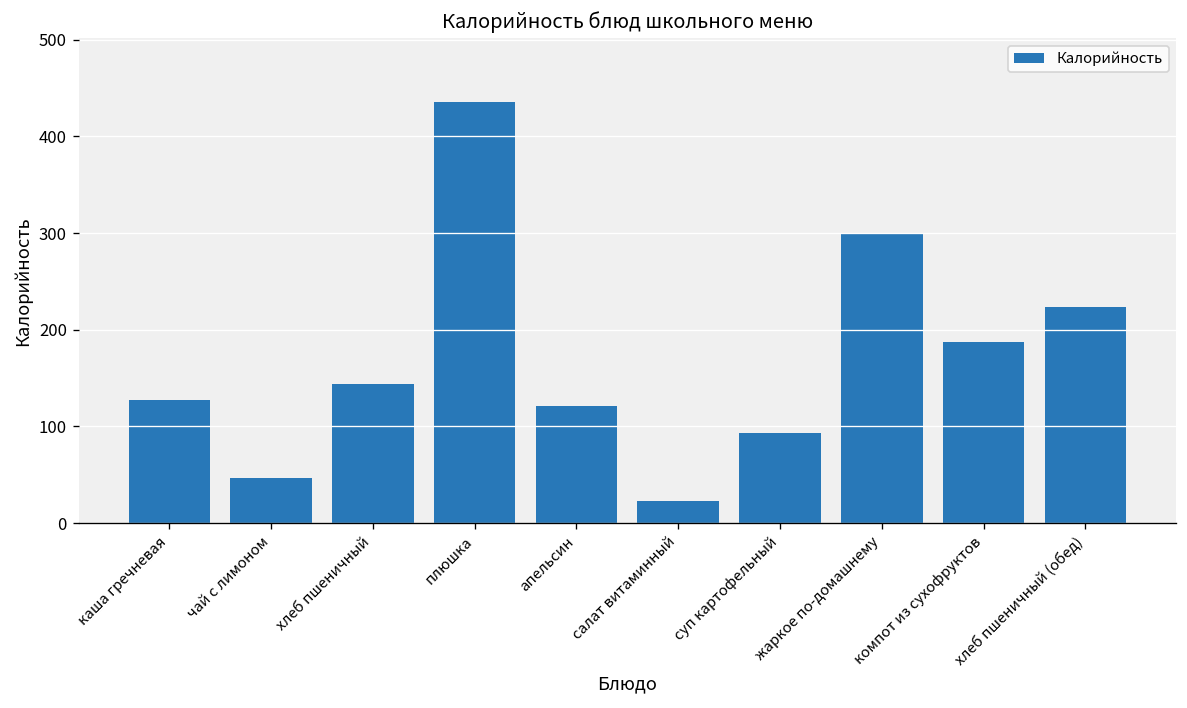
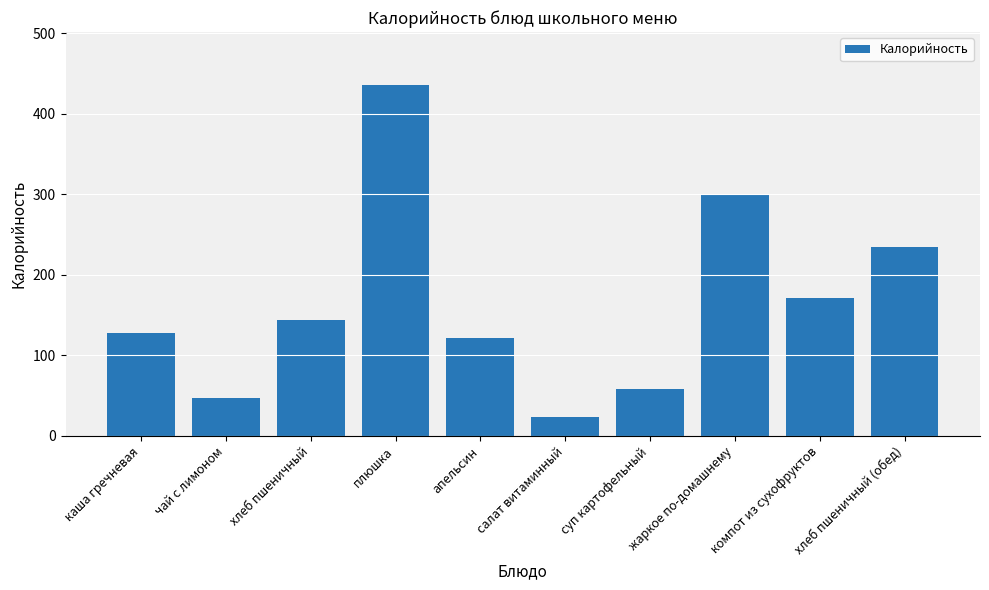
  {
    "каша гречневая": 130,
    "чай с лимоном": 50,
    "хлеб пшеничный": 140,
    "плюшка": 440,
    "апельсин": 120,
    "салат витаминный": 20,
-   "суп картофельный": 90,
+   "суп картофельный": 60,
    "жаркое по-домашнему": 300,
-   "компот из сухофруктов": 190,
-   "хлеб пшеничный (обед)": 220
+   "компот из сухофруктов": 170,
+   "хлеб пшеничный (обед)": 240
  }
